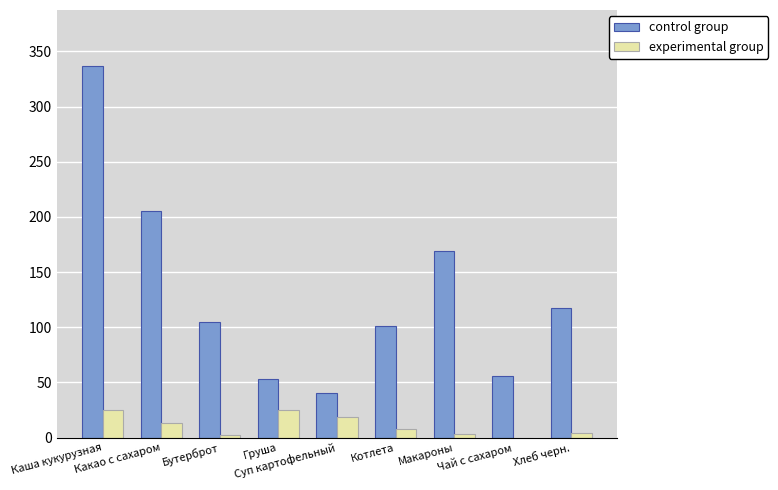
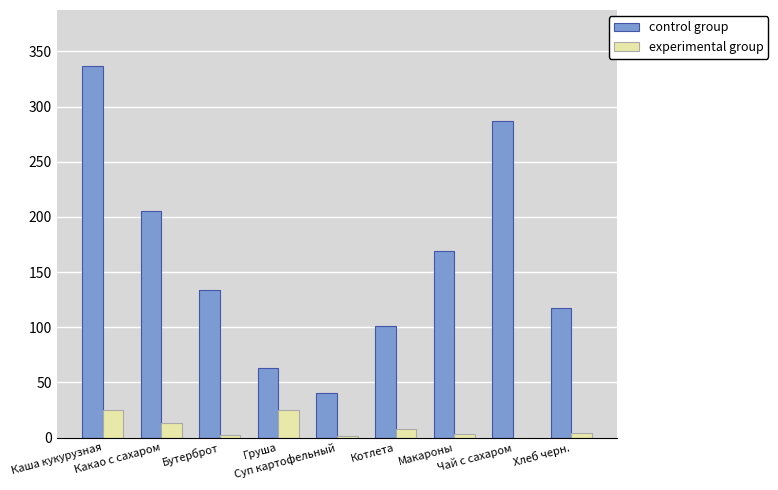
  {
    "control group": {
      "Каша кукурузная": 337,
      "Какао с сахаром": 205,
-     "Бутерброт": 105,
-     "Груша": 53,
+     "Бутерброт": 134,
+     "Груша": 63,
      "Суп картофельный": 40,
      "Котлета": 101,
      "Макароны": 169,
-     "Чай с сахаром": 56,
+     "Чай с сахаром": 287,
      "Хлеб черн.": 117
    },
    "experimental group": {
      "Каша кукурузная": 25,
      "Какао с сахаром": 13,
      "Груша": 25,
-     "Суп картофельный": 19,
+     "Суп картофельный": 1,
      "Котлета": 8,
      "Макароны": 3,
      "Чай с сахаром": 0,
      "Хлеб черн.": 4
    }
  }
